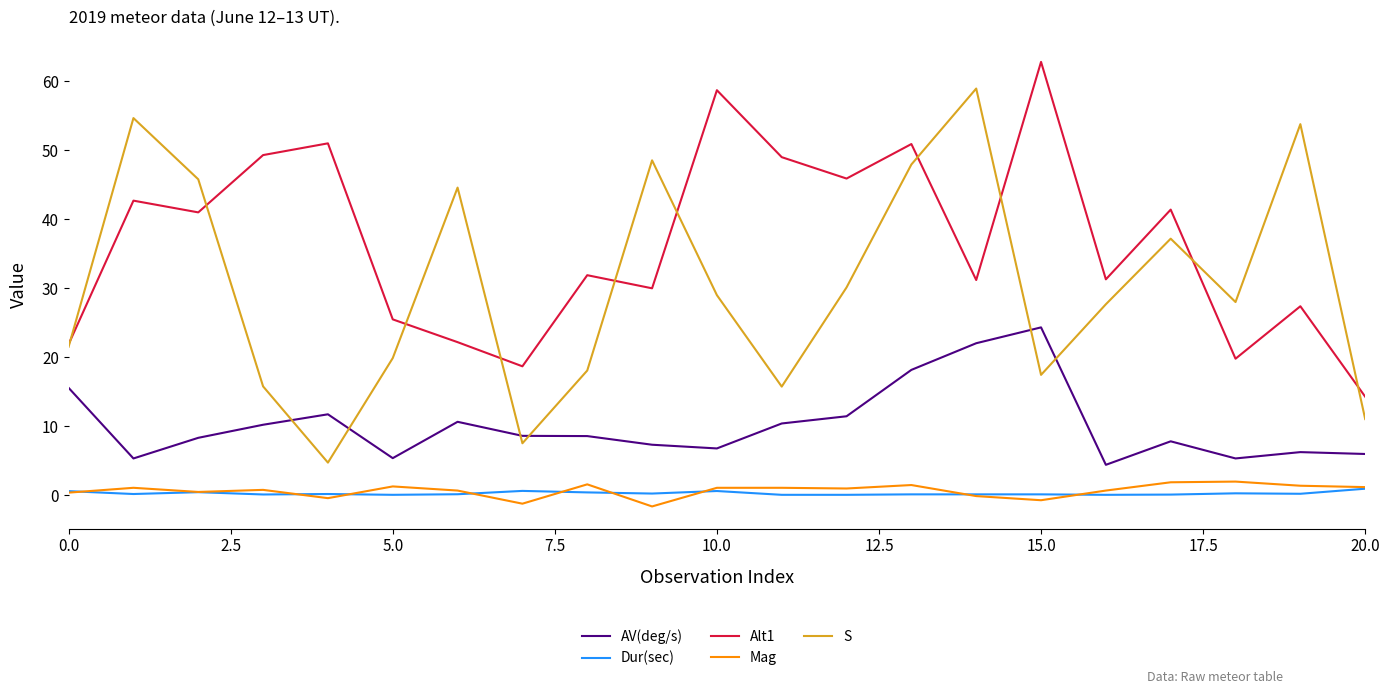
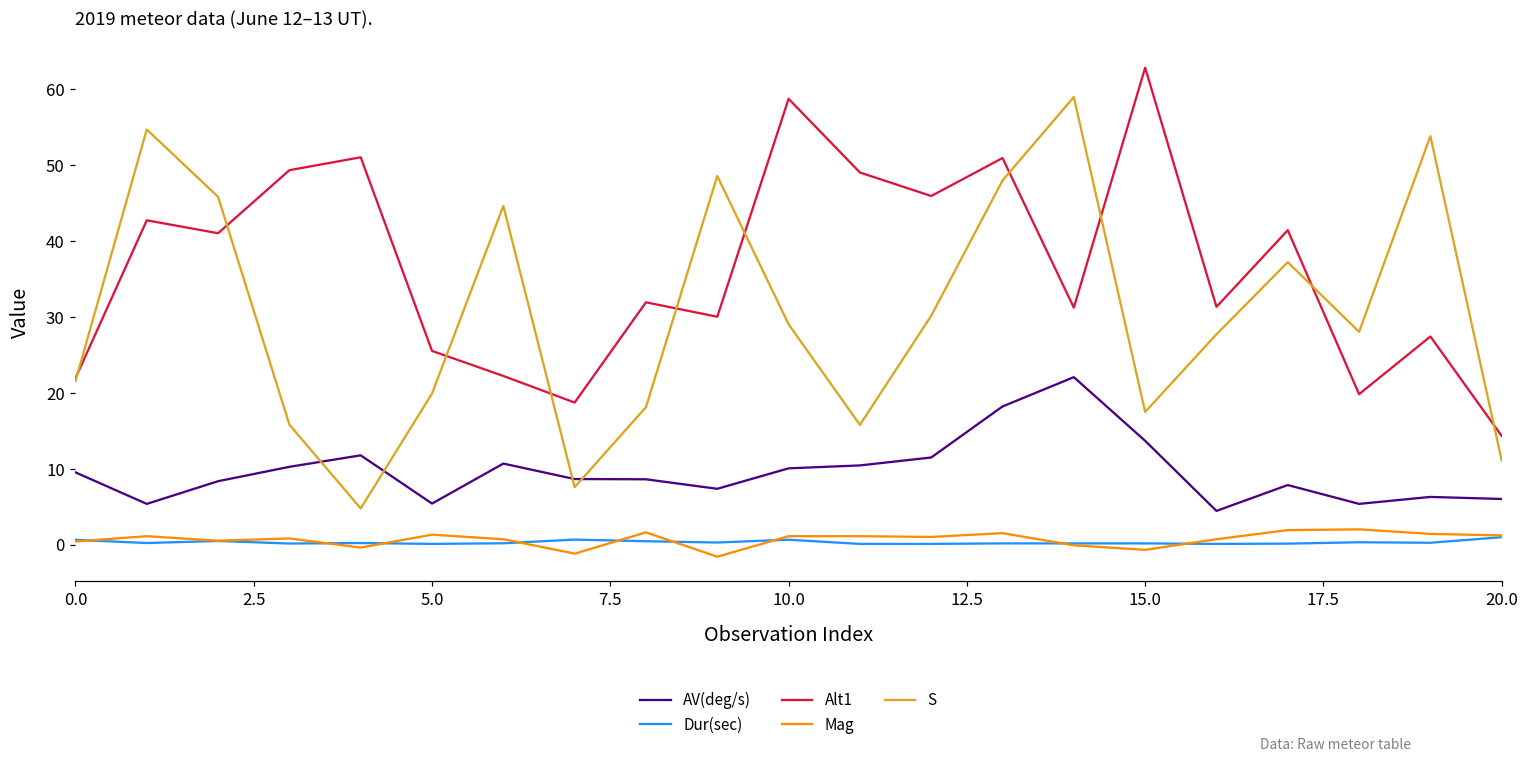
  {
    "AV(deg/s)": {
-     "0.0": 16,
+     "0.0": 10,
      "5.0": 5,
-     "10.0": 7,
-     "15.0": 24,
+     "10.0": 10,
+     "15.0": 14,
      "20.0": 6
    },
    "Dur(sec)": {
      "5.0": 0,
      "10.0": 1,
      "15.0": 0
    },
    "Alt1": {
      "0.0": 22,
      "5.0": 26,
      "10.0": 59,
      "15.0": 63,
      "20.0": 14
    }
  }
